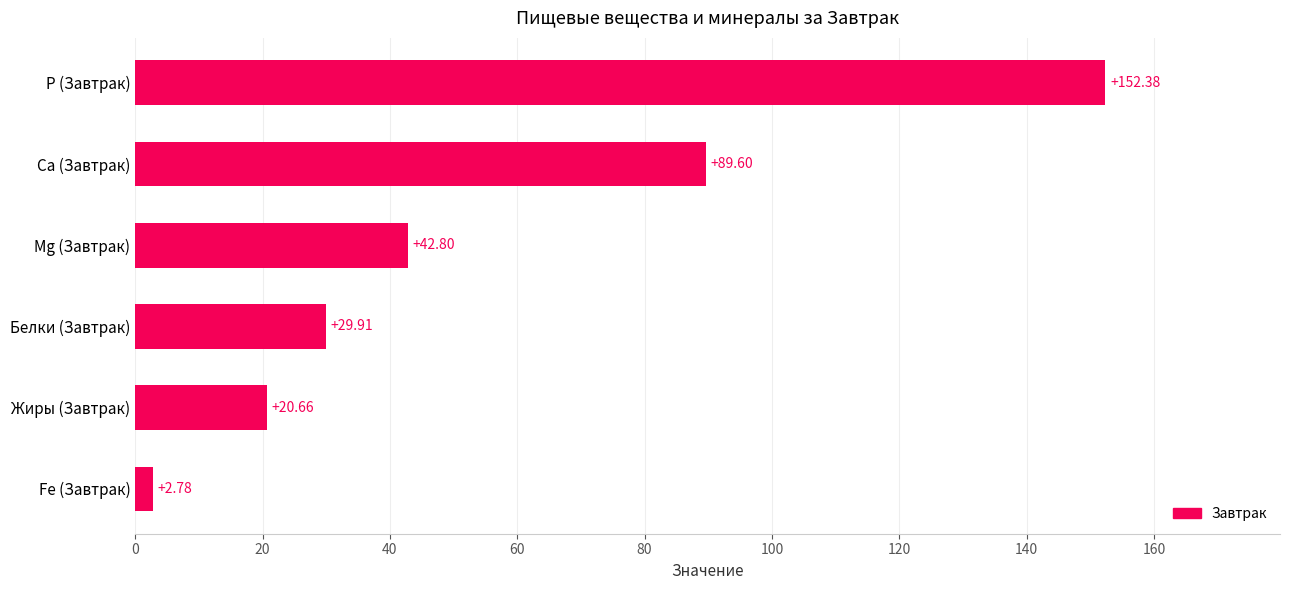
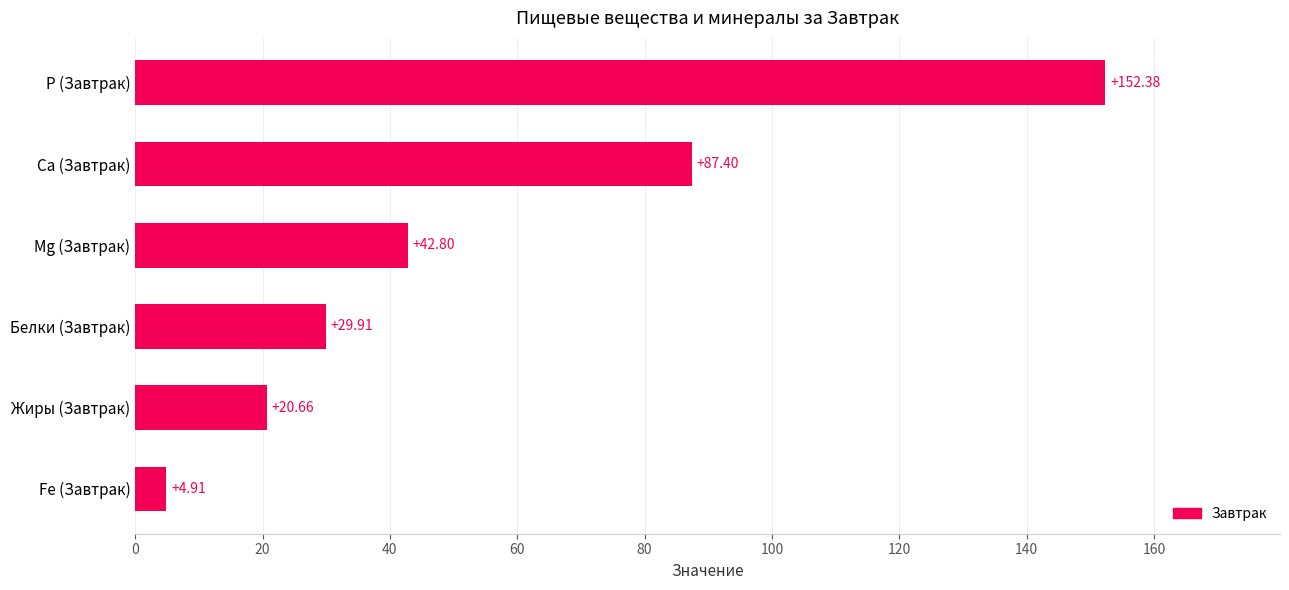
  {
    "P (Завтрак)": "+152.38",
-   "Ca (Завтрак)": "+89.60",
+   "Ca (Завтрак)": "+87.40",
    "Mg (Завтрак)": "+42.80",
    "Белки (Завтрак)": "+29.91",
    "Жиры (Завтрак)": "+20.66",
-   "Fe (Завтрак)": "+2.78"
+   "Fe (Завтрак)": "+4.91"
  }
